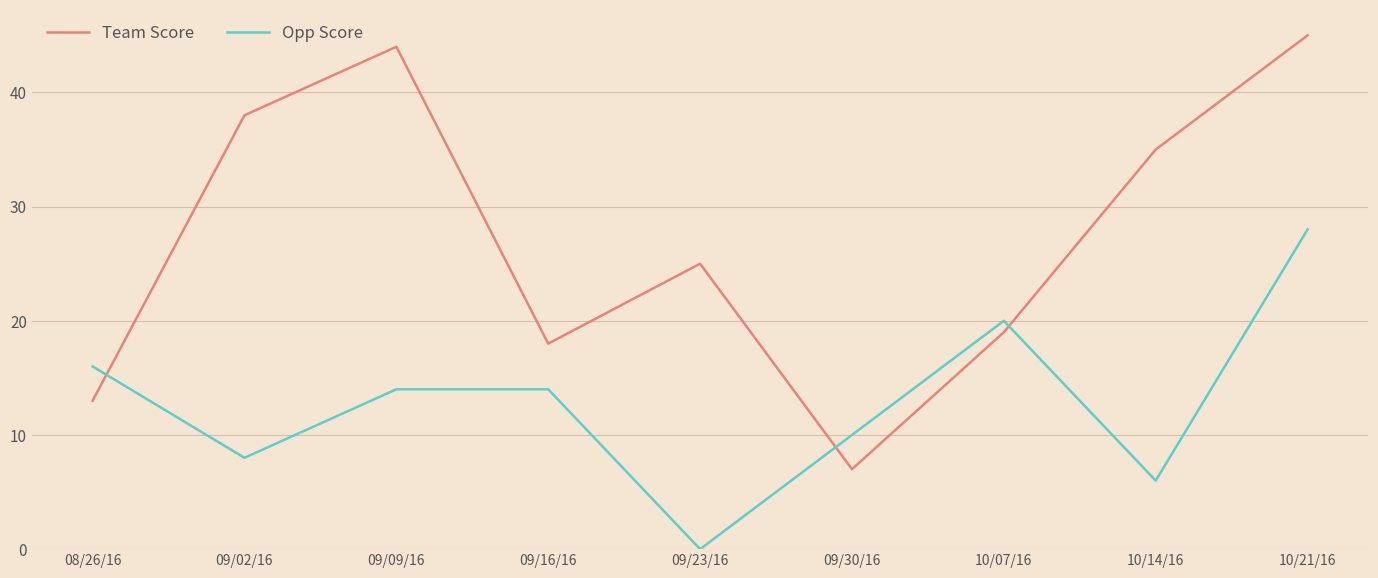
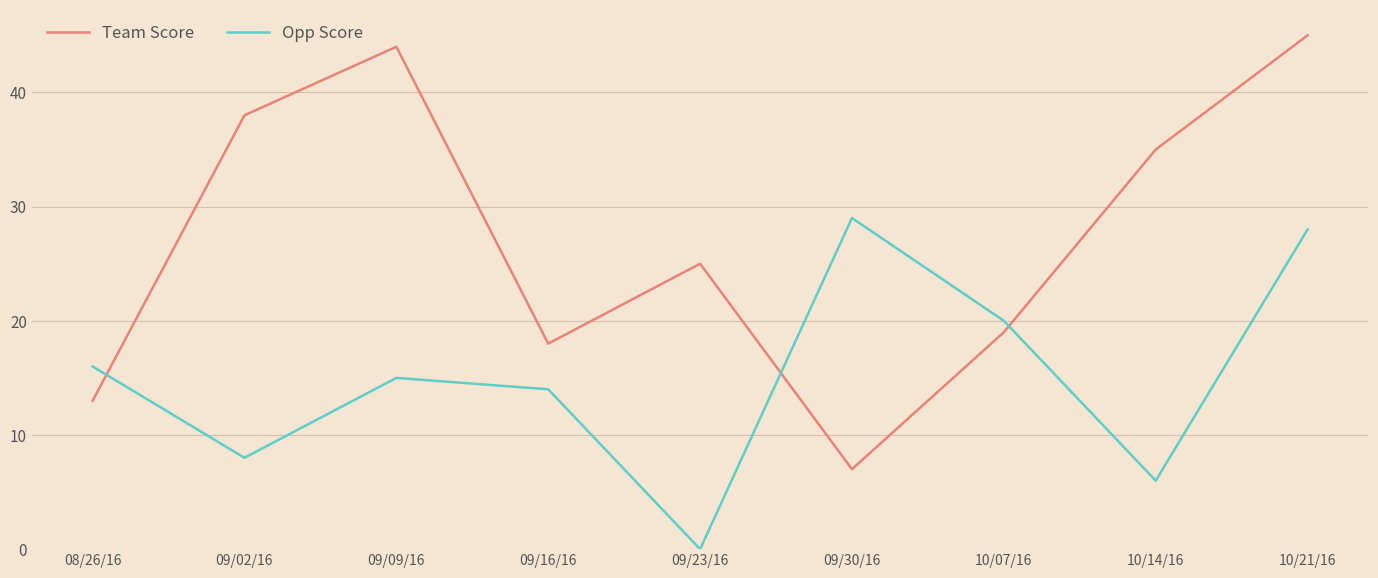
  {
    "Team Score": {
      "08/26/16": 13,
      "09/02/16": 38,
      "09/09/16": 44,
      "09/16/16": 18,
      "09/23/16": 25,
      "09/30/16": 7,
      "10/07/16": 19,
      "10/14/16": 35,
      "10/21/16": 45
    },
    "Opp Score": {
      "08/26/16": 16,
      "09/02/16": 8,
-     "09/09/16": 14,
+     "09/09/16": 15,
      "09/16/16": 14,
      "09/23/16": 0,
-     "09/30/16": 10,
+     "09/30/16": 29,
      "10/07/16": 20,
      "10/14/16": 6,
      "10/21/16": 28
    }
  }
